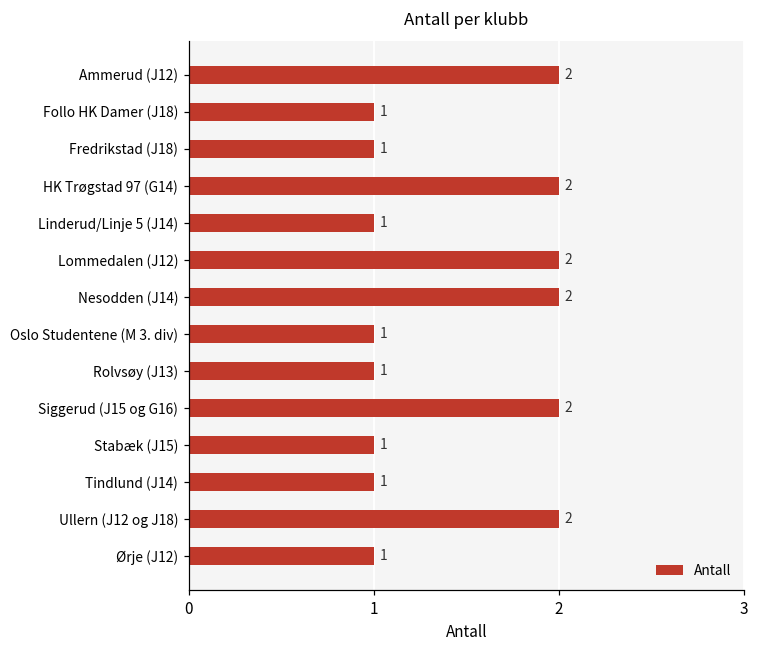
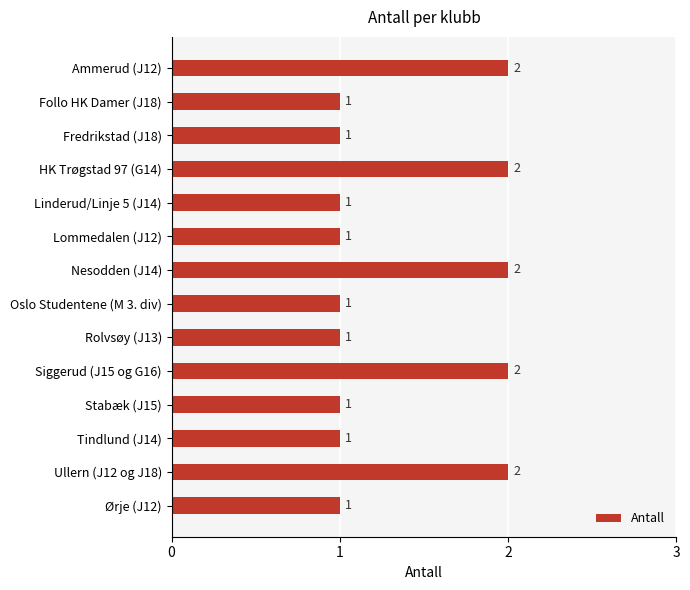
  {
    "Ammerud (J12)": 2,
    "Follo HK Damer (J18)": 1,
    "Fredrikstad (J18)": 1,
    "HK Trøgstad 97 (G14)": 2,
    "Linderud/Linje 5 (J14)": 1,
-   "Lommedalen (J12)": 2,
+   "Lommedalen (J12)": 1,
    "Nesodden (J14)": 2,
    "Oslo Studentene (M 3. div)": 1,
    "Rolvsøy (J13)": 1,
    "Siggerud (J15 og G16)": 2,
    "Stabæk (J15)": 1,
    "Tindlund (J14)": 1,
    "Ullern (J12 og J18)": 2,
    "Ørje (J12)": 1
  }
